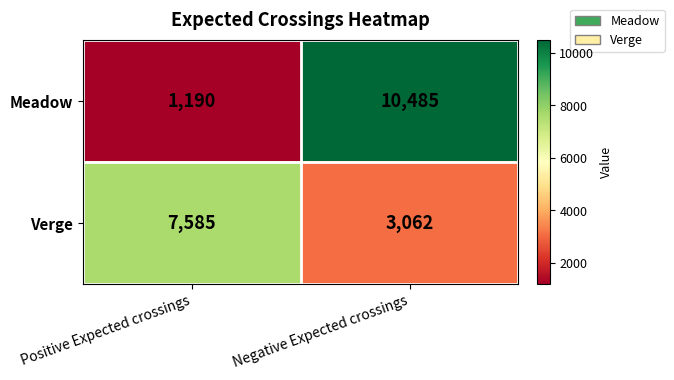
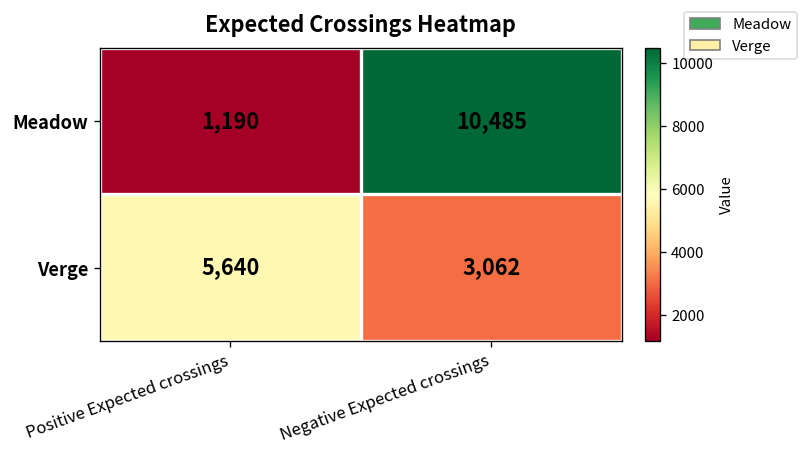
  {
    "Meadow": {
      "Positive Expected crossings": "1,190",
      "Negative Expected crossings": "10,485"
    },
    "Verge": {
-     "Positive Expected crossings": "7,585",
+     "Positive Expected crossings": "5,640",
      "Negative Expected crossings": "3,062"
    }
  }
